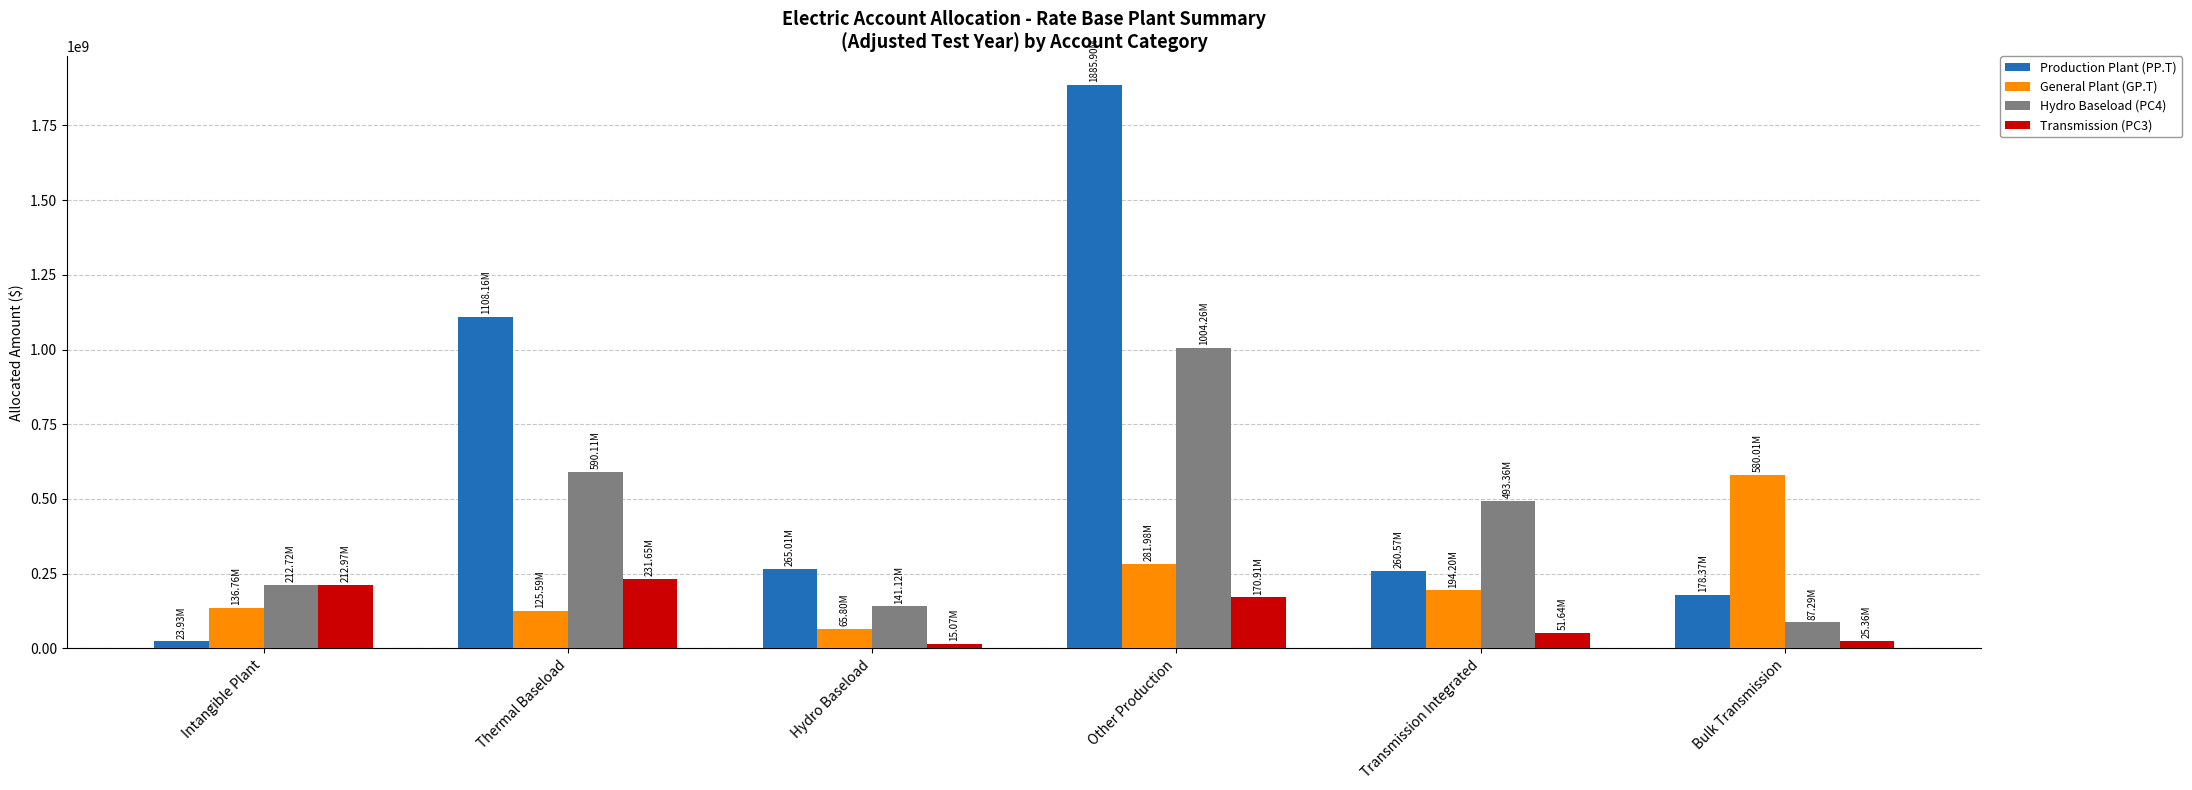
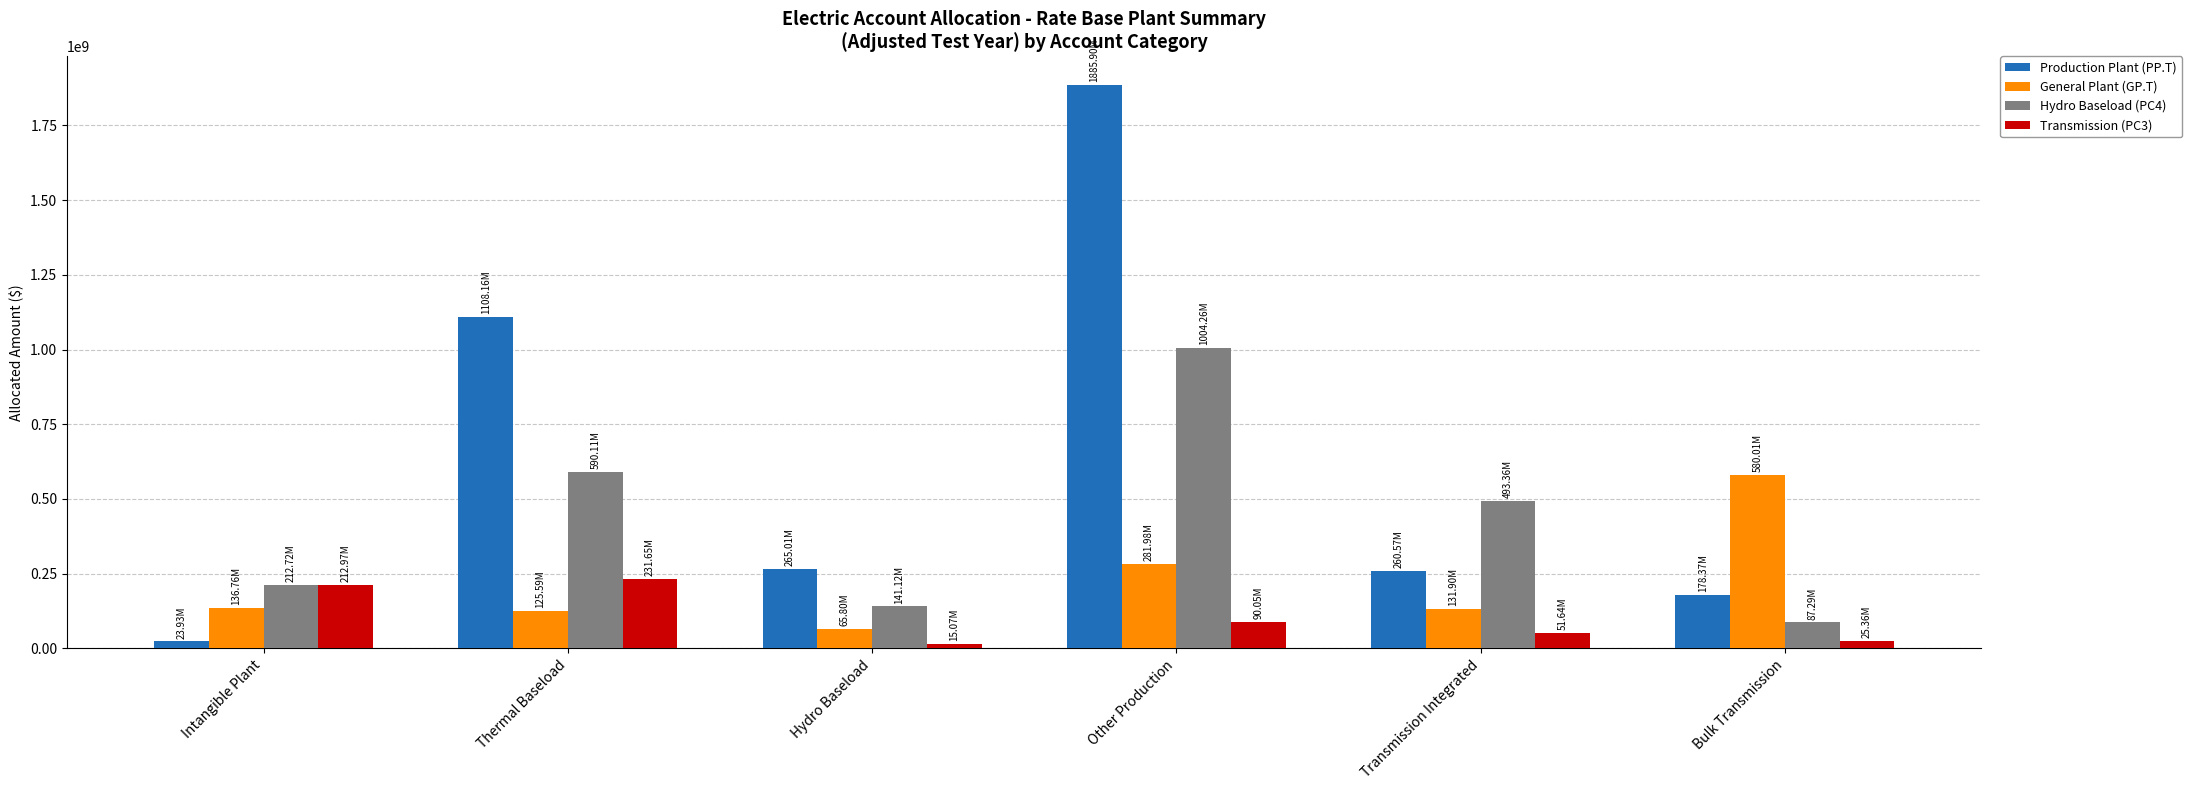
  {
    "Production Plant (PP.T)": {
      "Intangible Plant": "23.93M",
      "Thermal Baseload": "1108.16M",
      "Hydro Baseload": "265.01M",
      "Other Production": "1885.90M",
      "Transmission Integrated": "260.57M",
      "Bulk Transmission": "178.37M"
    },
    "General Plant (GP.T)": {
      "Intangible Plant": "136.76M",
      "Thermal Baseload": "125.59M",
      "Hydro Baseload": "65.80M",
      "Other Production": "281.98M",
-     "Transmission Integrated": "194.20M",
+     "Transmission Integrated": "131.90M",
      "Bulk Transmission": "580.01M"
    },
    "Hydro Baseload (PC4)": {
      "Intangible Plant": "212.72M",
      "Thermal Baseload": "590.11M",
      "Hydro Baseload": "141.12M",
      "Other Production": "1004.26M",
      "Transmission Integrated": "493.36M",
      "Bulk Transmission": "87.29M"
    },
    "Transmission (PC3)": {
      "Intangible Plant": "212.97M",
      "Thermal Baseload": "231.65M",
      "Hydro Baseload": "15.07M",
-     "Other Production": "170.91M",
+     "Other Production": "90.05M",
      "Transmission Integrated": "51.64M",
      "Bulk Transmission": "25.36M"
    }
  }
